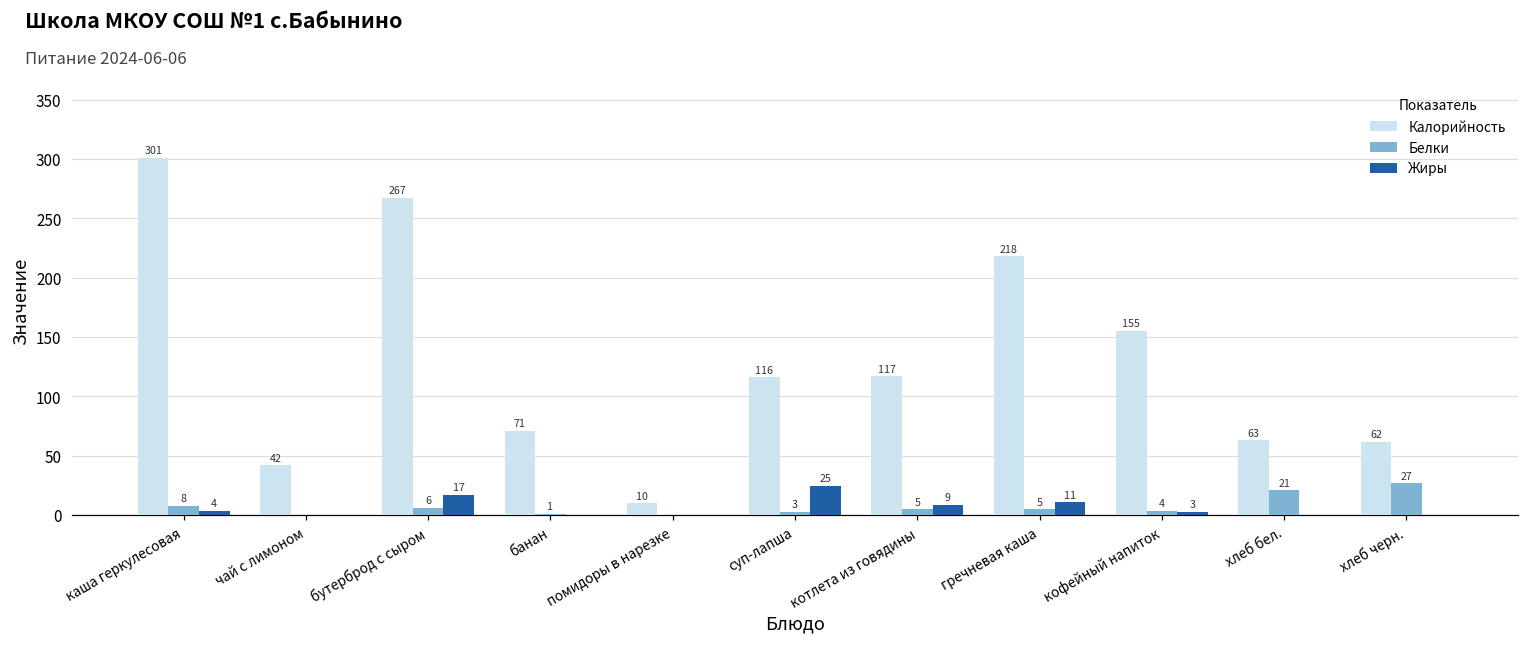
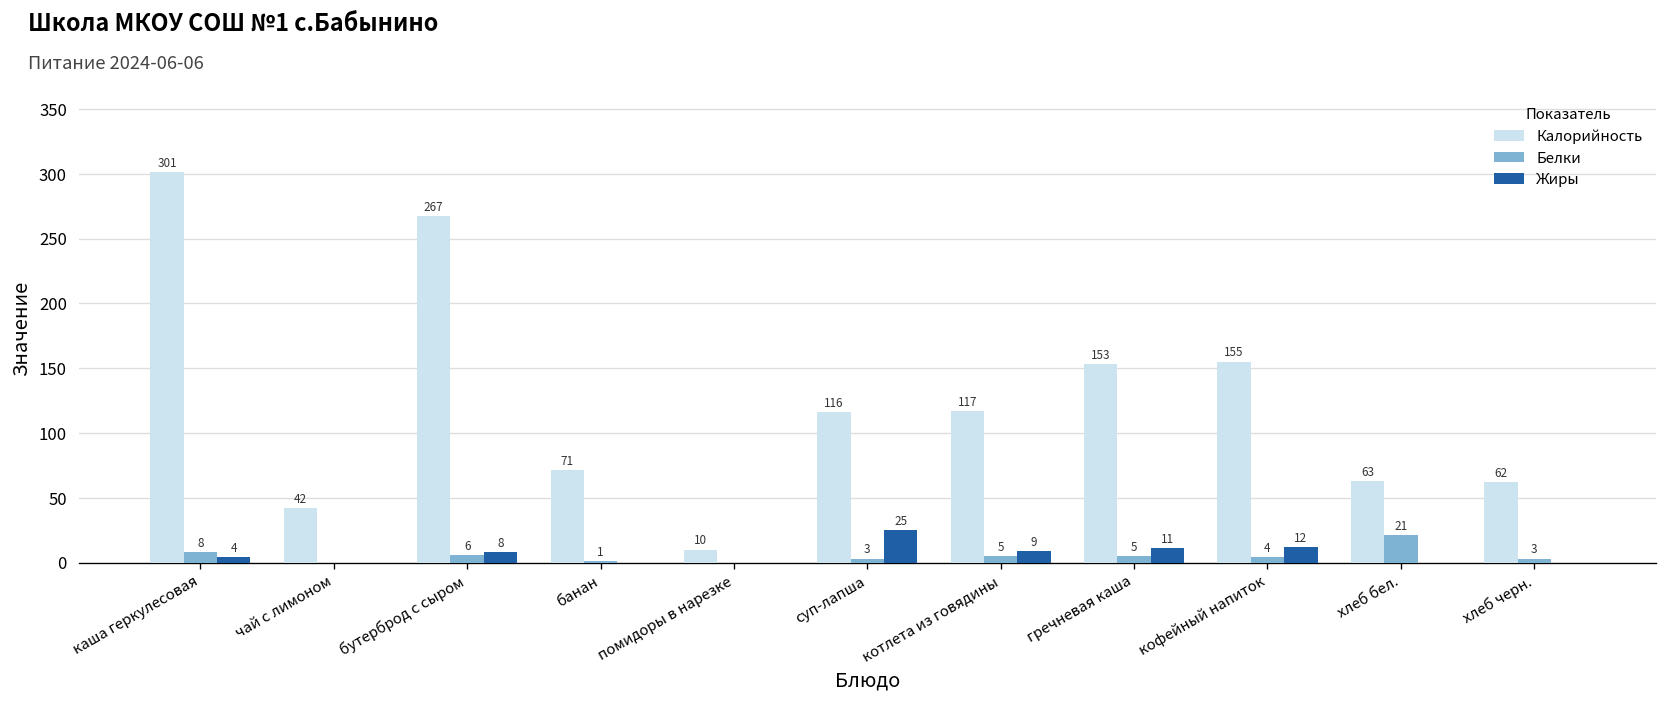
  {
    "Калорийность": {
      "каша геркулесовая": 301,
      "чай с лимоном": 42,
      "бутерброд с сыром": 267,
      "банан": 71,
      "помидоры в нарезке": 10,
      "суп-лапша": 116,
      "котлета из говядины": 117,
-     "гречневая каша": 218,
+     "гречневая каша": 153,
      "кофейный напиток": 155,
      "хлеб бел.": 63,
      "хлеб черн.": 62
    },
    "Белки": {
      "каша геркулесовая": 8,
      "бутерброд с сыром": 6,
      "банан": 1,
      "суп-лапша": 3,
      "котлета из говядины": 5,
      "гречневая каша": 5,
      "кофейный напиток": 4,
      "хлеб бел.": 21,
-     "хлеб черн.": 27
+     "хлеб черн.": 3
    },
    "Жиры": {
      "каша геркулесовая": 4,
-     "бутерброд с сыром": 17,
+     "бутерброд с сыром": 8,
      "суп-лапша": 25,
      "котлета из говядины": 9,
      "гречневая каша": 11,
-     "кофейный напиток": 3
+     "кофейный напиток": 12
    }
  }
